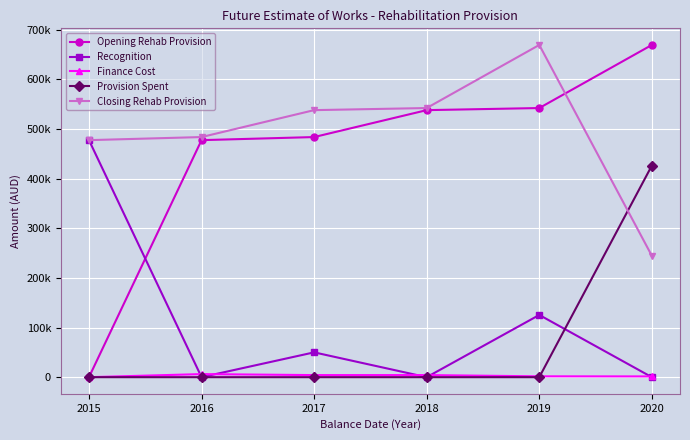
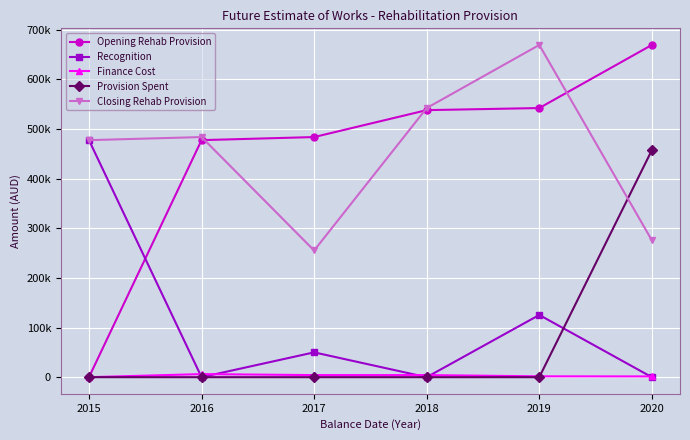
  {
    "Finance Cost": {
      "2016": 10000
    },
    "Provision Spent": {
-     "2020": 430000
+     "2020": 460000
    },
    "Closing Rehab Provision": {
      "2016": 480000,
-     "2017": 540000,
+     "2017": 260000,
      "2019": 670000,
-     "2020": 240000
+     "2020": 280000
    }
  }
